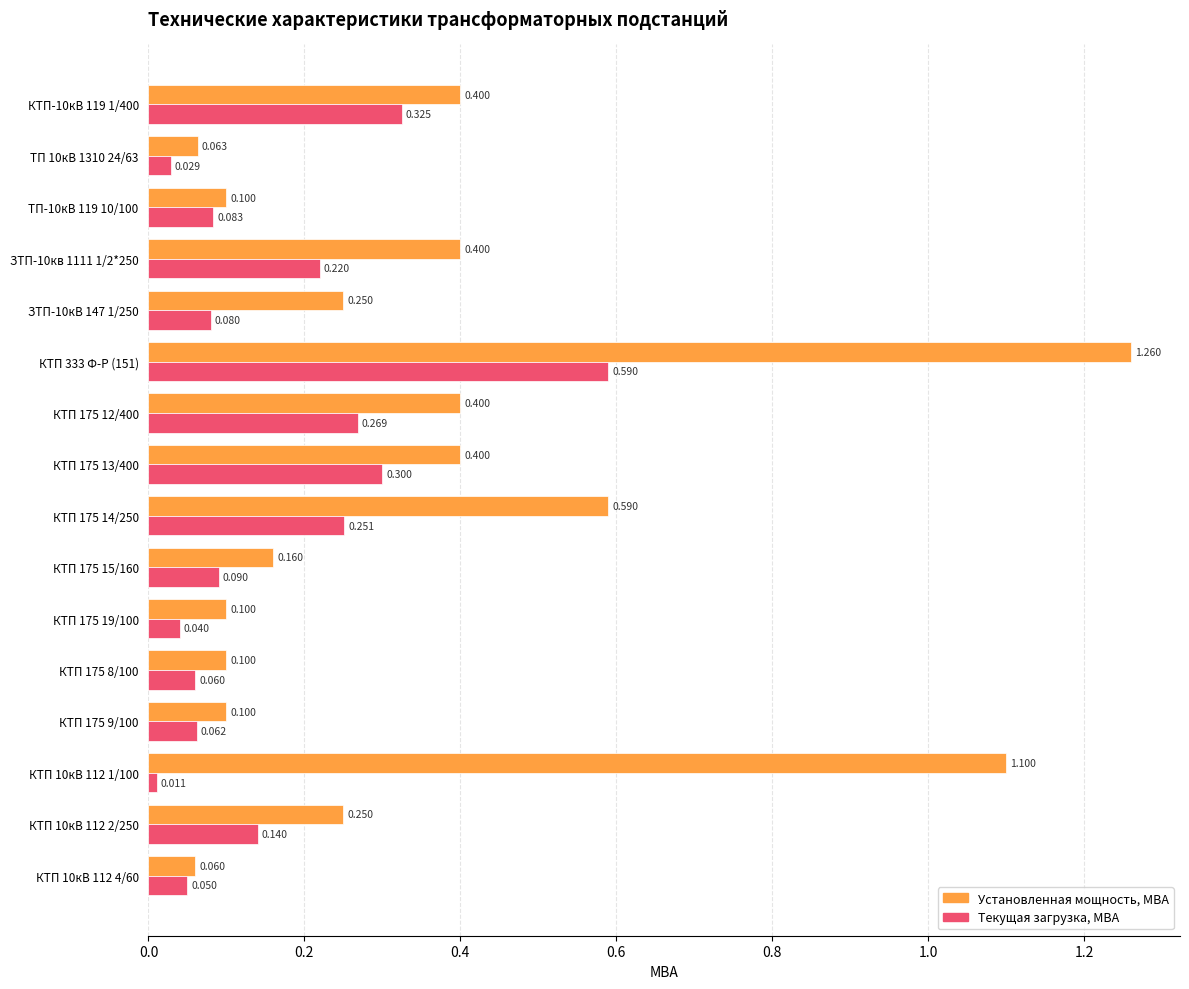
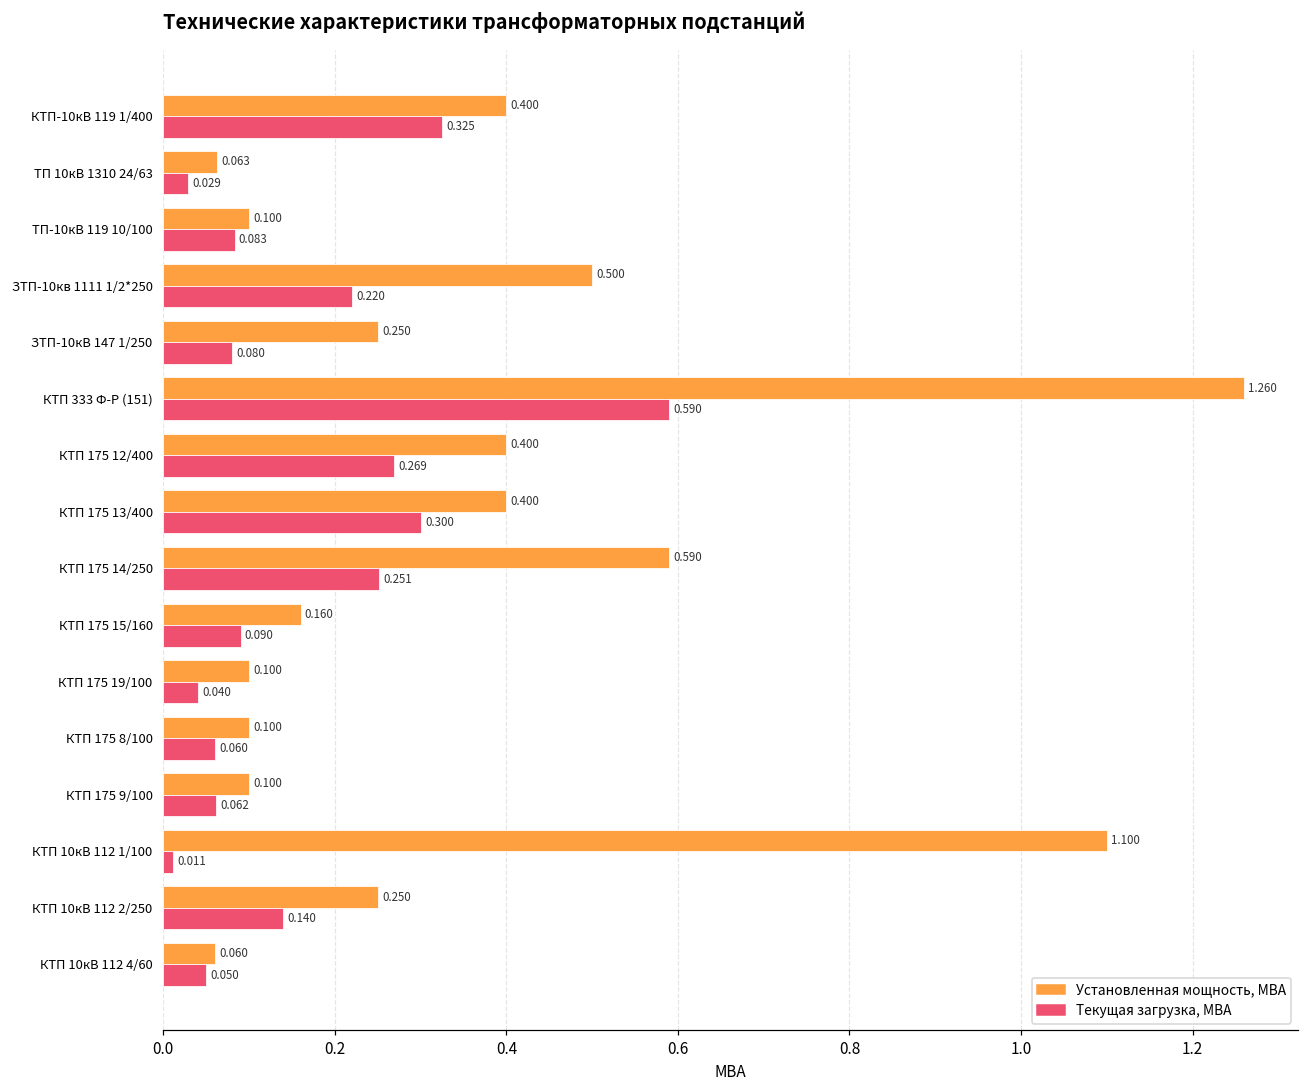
  {
    "Установленная мощность, МВА": {
      "КТП-10кВ 119 1/400": 0.400,
      "ТП 10кВ 1310 24/63": 0.063,
      "ТП-10кВ 119 10/100": 0.100,
-     "ЗТП-10кв 1111 1/2*250": 0.400,
+     "ЗТП-10кв 1111 1/2*250": 0.500,
      "ЗТП-10кВ 147 1/250": 0.250,
      "КТП 333 Ф-Р (151)": 1.260,
      "КТП 175 12/400": 0.400,
      "КТП 175 13/400": 0.400,
      "КТП 175 14/250": 0.590,
      "КТП 175 15/160": 0.160,
      "КТП 175 19/100": 0.100,
      "КТП 175 8/100": 0.100,
      "КТП 175 9/100": 0.100,
      "КТП 10кВ 112 1/100": 1.100,
      "КТП 10кВ 112 2/250": 0.250,
      "КТП 10кВ 112 4/60": 0.060
    },
    "Текущая загрузка, МВА": {
      "КТП-10кВ 119 1/400": 0.325,
      "ТП 10кВ 1310 24/63": 0.029,
      "ТП-10кВ 119 10/100": 0.083,
      "ЗТП-10кв 1111 1/2*250": 0.220,
      "ЗТП-10кВ 147 1/250": 0.080,
      "КТП 333 Ф-Р (151)": 0.590,
      "КТП 175 12/400": 0.269,
      "КТП 175 13/400": 0.300,
      "КТП 175 14/250": 0.251,
      "КТП 175 15/160": 0.090,
      "КТП 175 19/100": 0.040,
      "КТП 175 8/100": 0.060,
      "КТП 175 9/100": 0.062,
      "КТП 10кВ 112 1/100": 0.011,
      "КТП 10кВ 112 2/250": 0.140,
      "КТП 10кВ 112 4/60": 0.050
    }
  }
